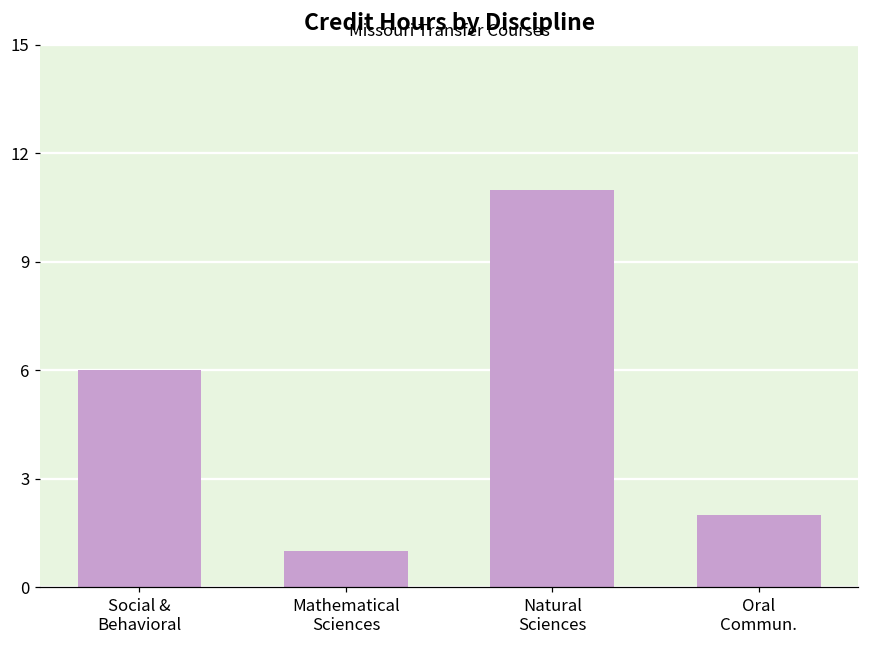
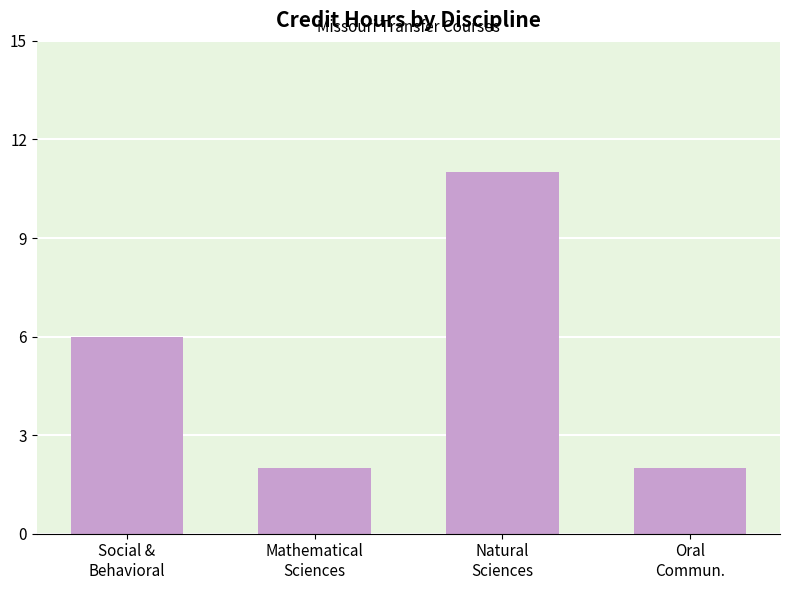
  {
    "Social & Behavioral": 6,
-   "Mathematical Sciences": 1,
+   "Mathematical Sciences": 2,
    "Natural Sciences": 11,
    "Oral Commun.": 2
  }
